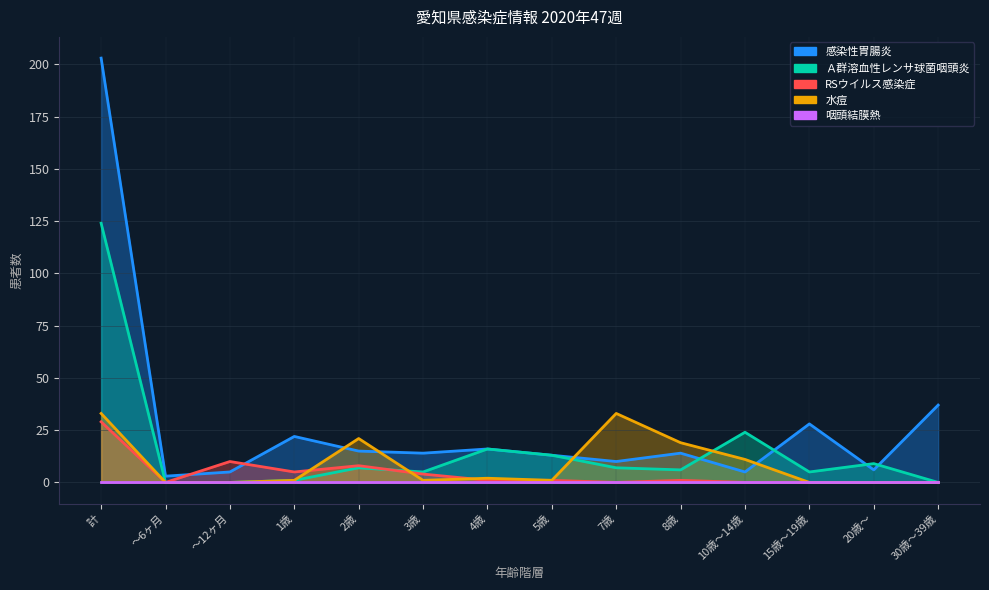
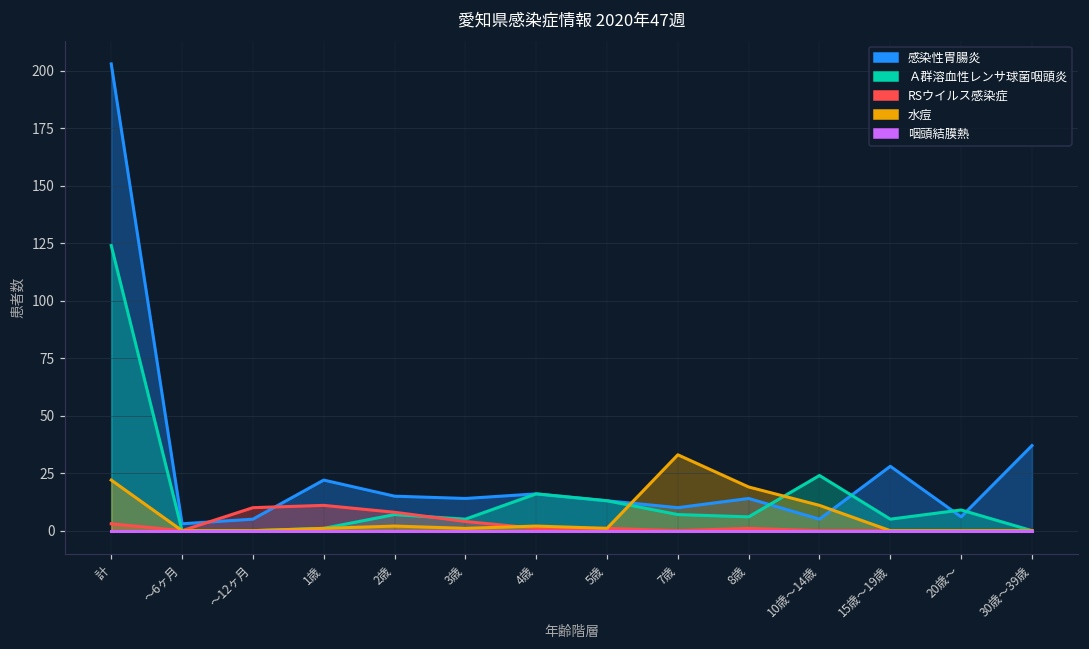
  {
    "RSウイルス感染症": {
-     "計": 29,
+     "計": 3,
      "～12ヶ月": 10,
-     "1歳": 5
+     "1歳": 11
    },
    "水痘": {
-     "計": 33,
-     "2歳": 21,
+     "計": 22,
+     "2歳": 2,
      "7歳": 33,
      "8歳": 19,
      "10歳～14歳": 11
    },
    "咽頭結膜熱": {
      "計": 0,
      "2歳": 0
    }
  }
